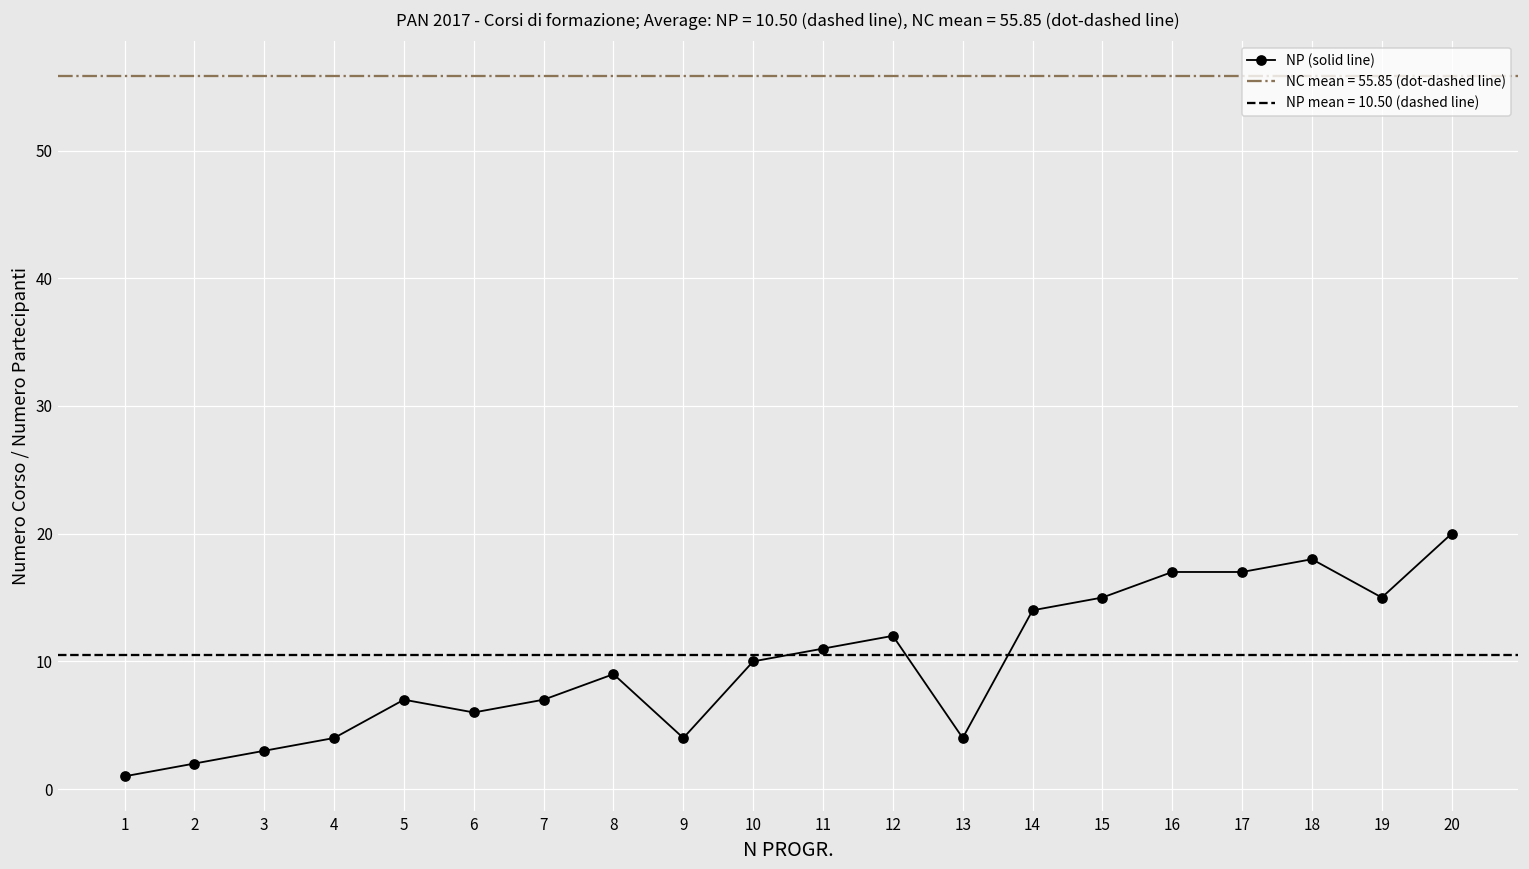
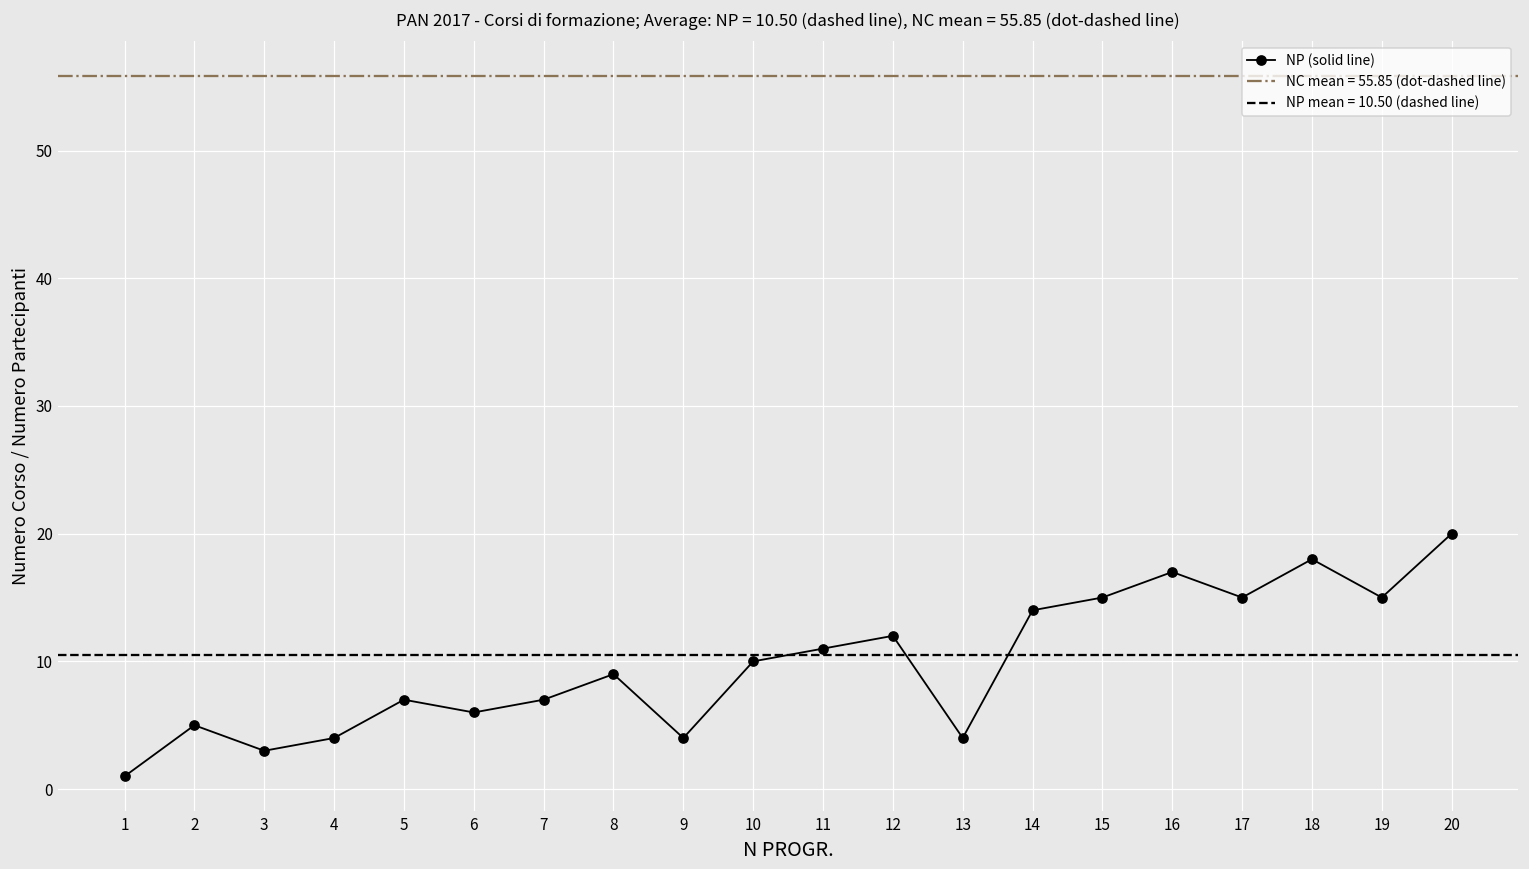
  {
    "1": 1,
-   "2": 2,
+   "2": 5,
    "3": 3,
    "4": 4,
    "5": 7,
    "6": 6,
    "7": 7,
    "8": 9,
    "9": 4,
    "10": 10,
    "11": 11,
    "12": 12,
    "13": 4,
    "14": 14,
    "15": 15,
    "16": 17,
-   "17": 17,
+   "17": 15,
    "18": 18,
    "19": 15,
    "20": 20
  }
